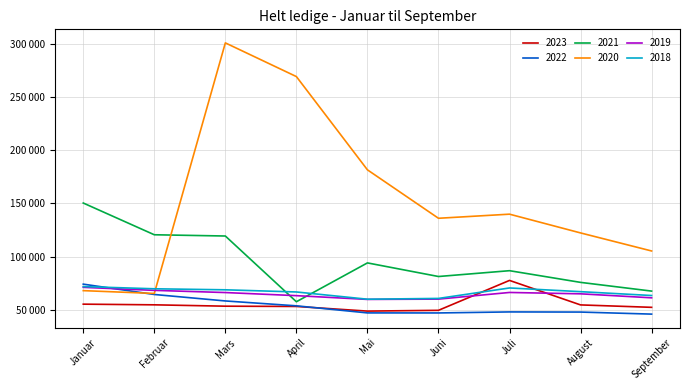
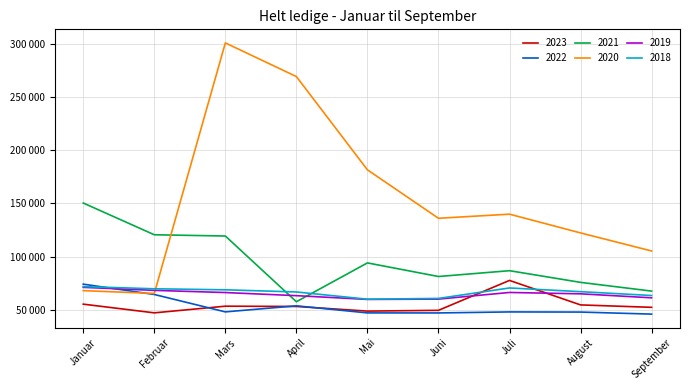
  {
    "2023": {
      "Januar": 55000,
-     "Februar": 55000,
+     "Februar": 47000,
      "Mars": 53000,
      "Juni": 50000,
      "Juli": 78000,
      "August": 55000,
      "September": 52000
    },
    "2022": {
-     "Mars": 58000,
+     "Mars": 48000,
      "Juni": 47000,
      "Juli": 48000,
      "August": 48000,
      "September": 46000
    },
    "2021": {
      "Januar": 150000,
      "Februar": 121000,
      "Mars": 119000,
      "April": 58000,
      "Mai": 94000,
      "Juni": 81000,
      "Juli": 87000,
      "August": 76000,
      "September": 68000
    },
    "2020": {
      "Januar": 68000,
      "Mars": 301000,
      "April": 269000,
      "Mai": 181000,
      "Juni": 136000,
      "Juli": 140000,
      "August": 122000,
      "September": 105000
    },
    "2019": {
      "Mars": 66000,
      "April": 63000,
      "Juli": 66000
    },
    "2018": {
      "Mars": 69000,
      "April": 67000,
      "Juli": 71000
    }
  }
